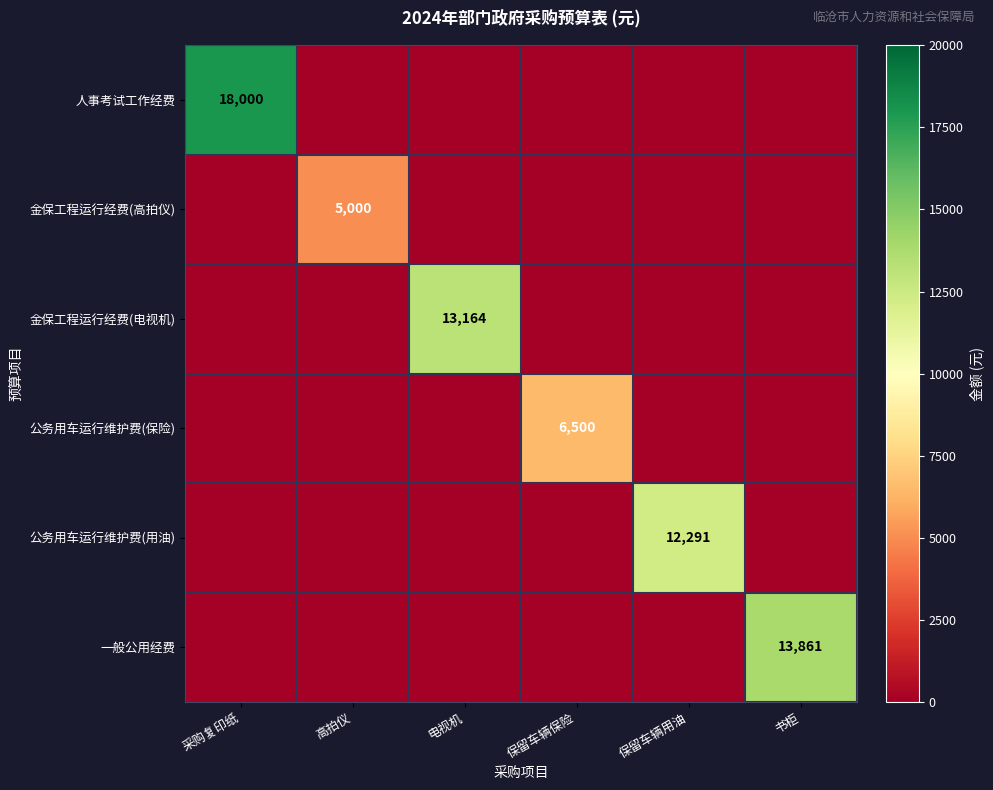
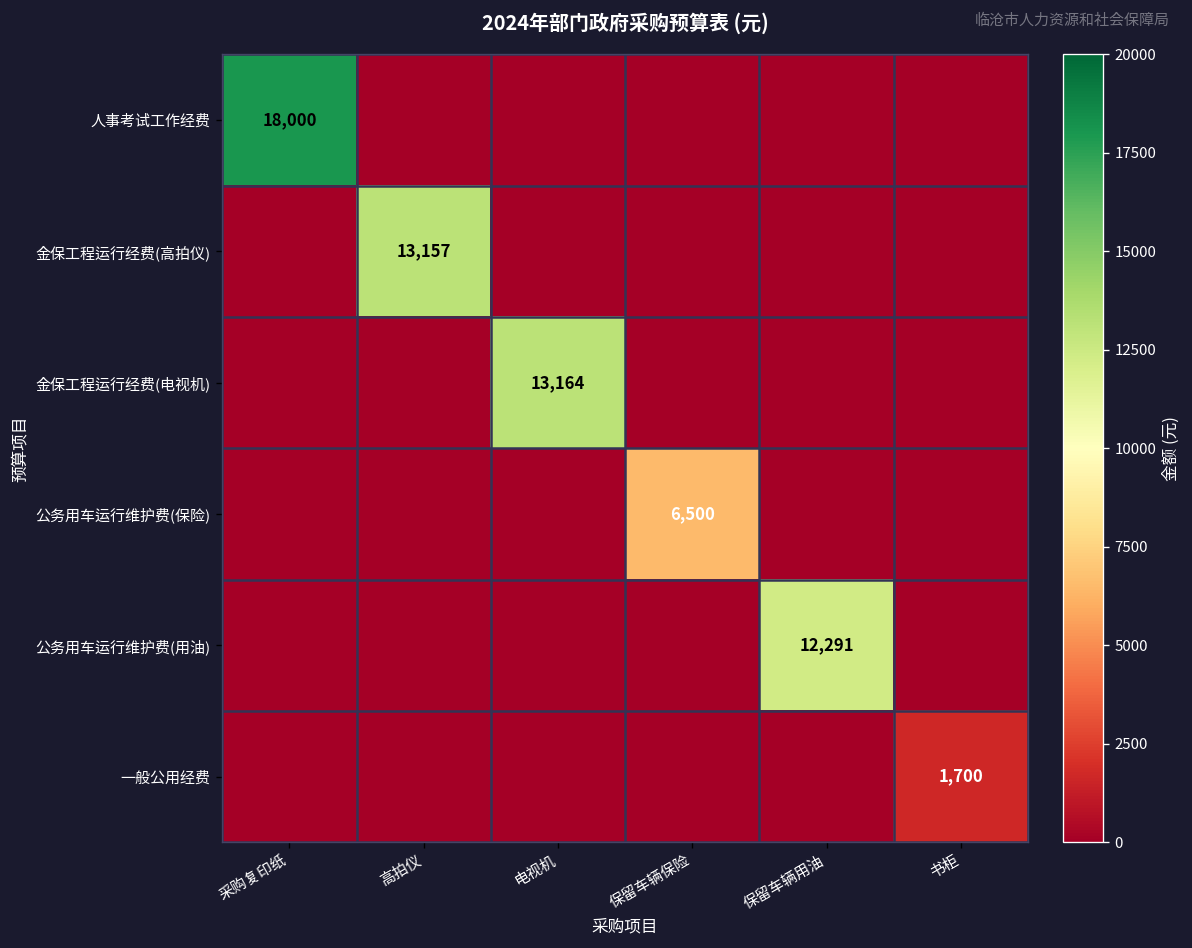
  {
    "人事考试工作经费": {
      "采购复印纸": "18,000"
    },
    "金保工程运行经费(高拍仪)": {
-     "高拍仪": "5,000"
+     "高拍仪": "13,157"
    },
    "金保工程运行经费(电视机)": {
      "电视机": "13,164"
    },
    "公务用车运行维护费(保险)": {
      "保留车辆保险": "6,500"
    },
    "公务用车运行维护费(用油)": {
      "保留车辆用油": "12,291"
    },
    "一般公用经费": {
-     "书柜": "13,861"
+     "书柜": "1,700"
    }
  }
